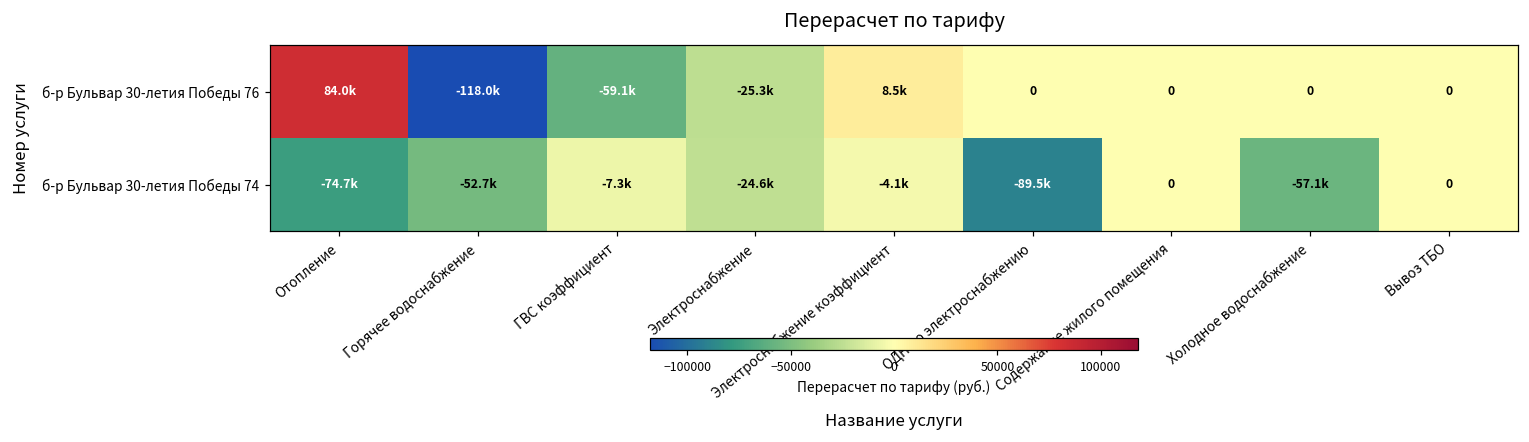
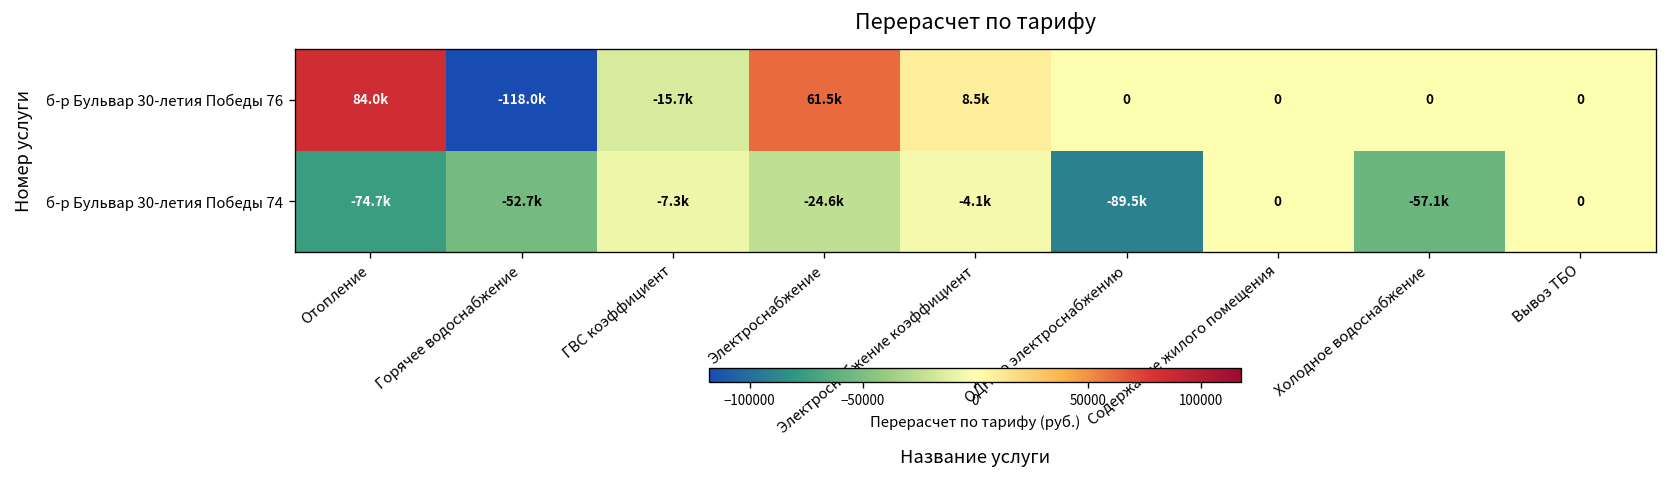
  {
    "б-р Бульвар 30-летия Победы 76": {
      "Отопление": "84.0k",
      "Горячее водоснабжение": "-118.0k",
-     "ГВС коэффициент": "-59.1k",
-     "Электроснабжение": "-25.3k",
+     "ГВС коэффициент": "-15.7k",
+     "Электроснабжение": "61.5k",
      "Электроснабжение коэффициент": "8.5k",
      "ОДН по электроснабжению": "0",
      "Содержание жилого помещения": "0",
      "Холодное водоснабжение": "0",
      "Вывоз ТБО": "0"
    },
    "б-р Бульвар 30-летия Победы 74": {
      "Отопление": "-74.7k",
      "Горячее водоснабжение": "-52.7k",
      "ГВС коэффициент": "-7.3k",
      "Электроснабжение": "-24.6k",
      "Электроснабжение коэффициент": "-4.1k",
      "ОДН по электроснабжению": "-89.5k",
      "Содержание жилого помещения": "0",
      "Холодное водоснабжение": "-57.1k",
      "Вывоз ТБО": "0"
    }
  }
